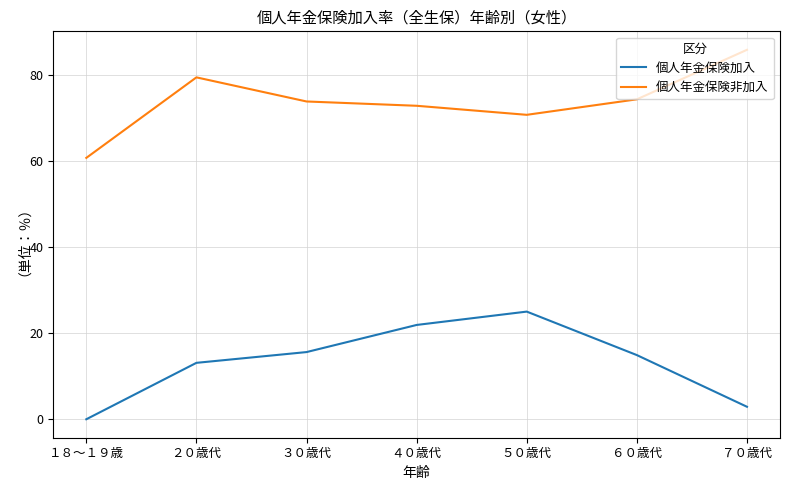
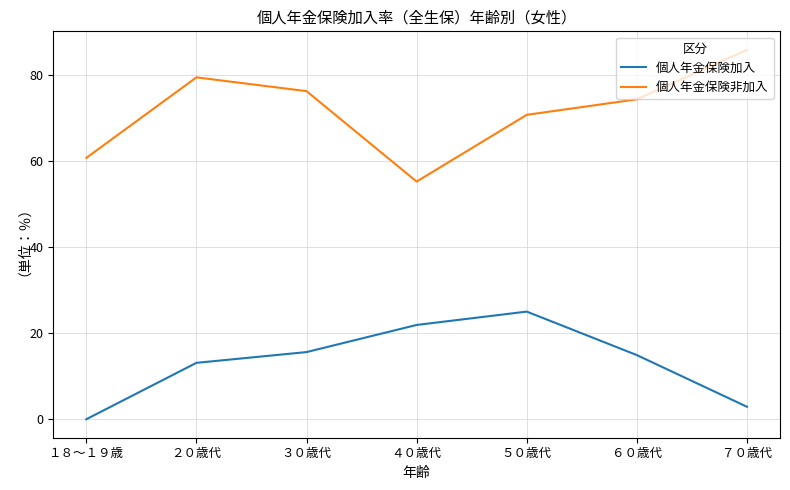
  {
    "個人年金保険加入": {
      "１８～１９歳": 0,
      "２０歳代": 13,
      "３０歳代": 16,
      "４０歳代": 22,
      "５０歳代": 25,
      "６０歳代": 15,
      "７０歳代": 3
    },
    "個人年金保険非加入": {
      "１８～１９歳": 61,
      "２０歳代": 79,
-     "３０歳代": 74,
-     "４０歳代": 73,
+     "３０歳代": 76,
+     "４０歳代": 55,
      "５０歳代": 71,
      "６０歳代": 74
    }
  }
